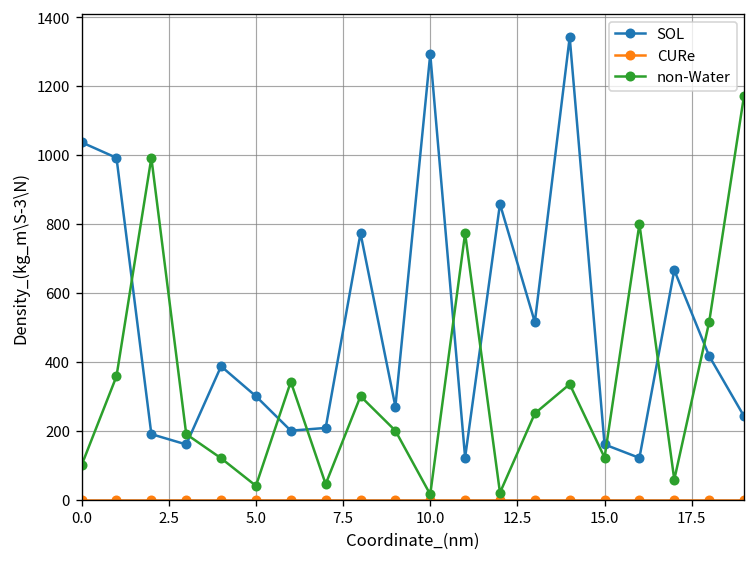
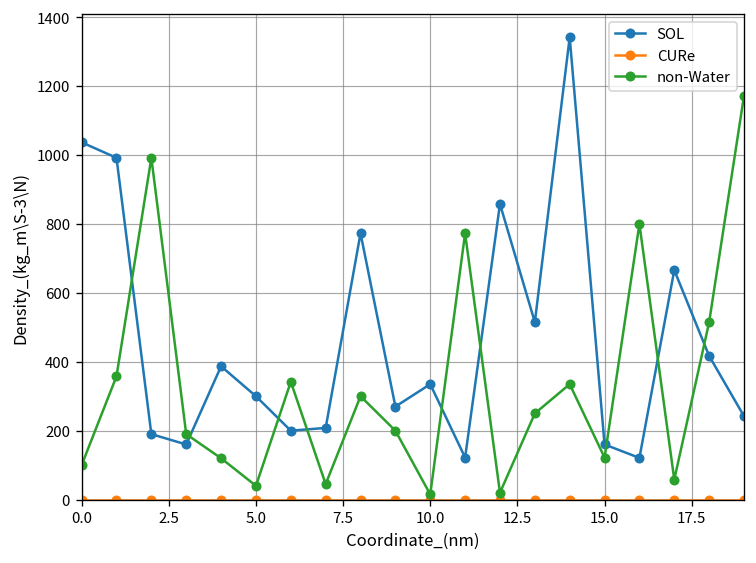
  {
    "SOL": {
      "0.0": 1040,
      "5.0": 300,
-     "10.0": 1290,
+     "10.0": 340,
      "15.0": 160
    },
    "CURe": {
      "0.0": 0,
      "5.0": 0,
      "10.0": 0,
      "15.0": 0
    },
    "non-Water": {
      "0.0": 100,
      "5.0": 40,
      "10.0": 20,
      "15.0": 120
    }
  }
